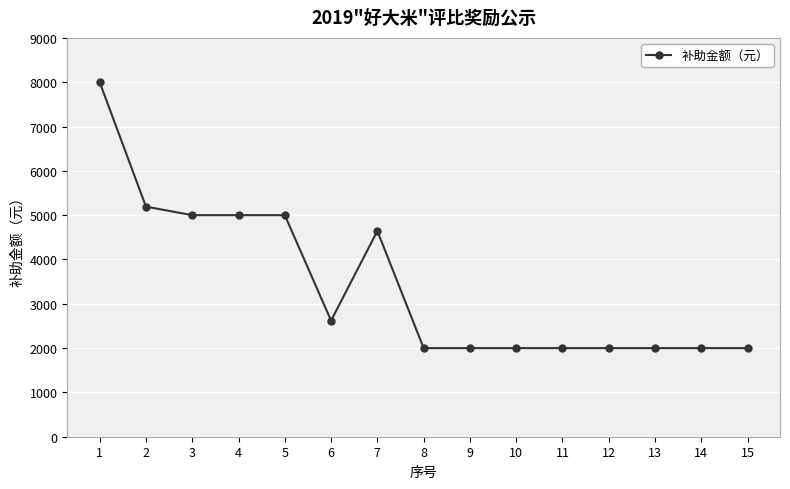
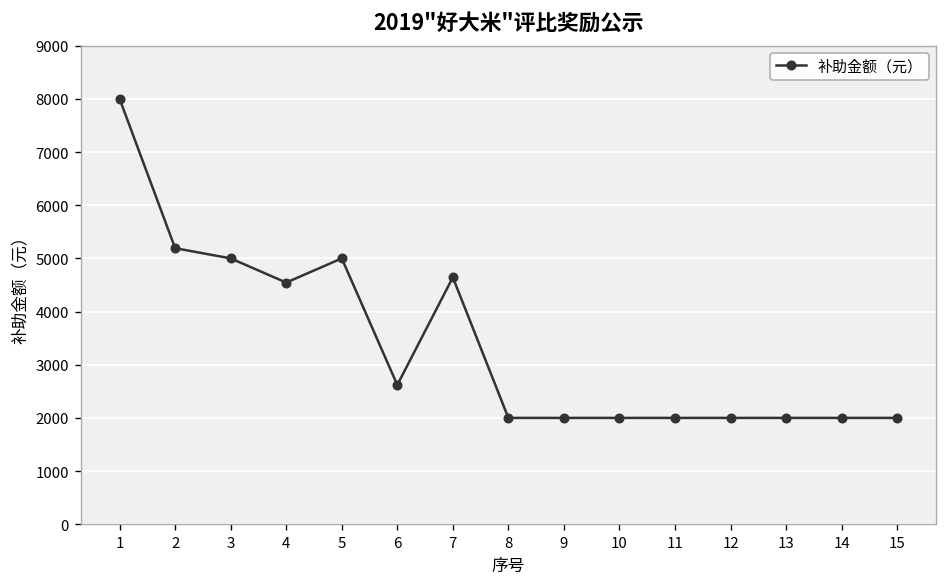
  {
    "1": 8000,
    "2": 5200,
    "3": 5000,
-   "4": 5000,
+   "4": 4500,
    "5": 5000,
    "6": 2600,
    "7": 4600,
    "8": 2000,
    "9": 2000,
    "10": 2000,
    "11": 2000,
    "12": 2000,
    "13": 2000,
    "14": 2000,
    "15": 2000
  }
